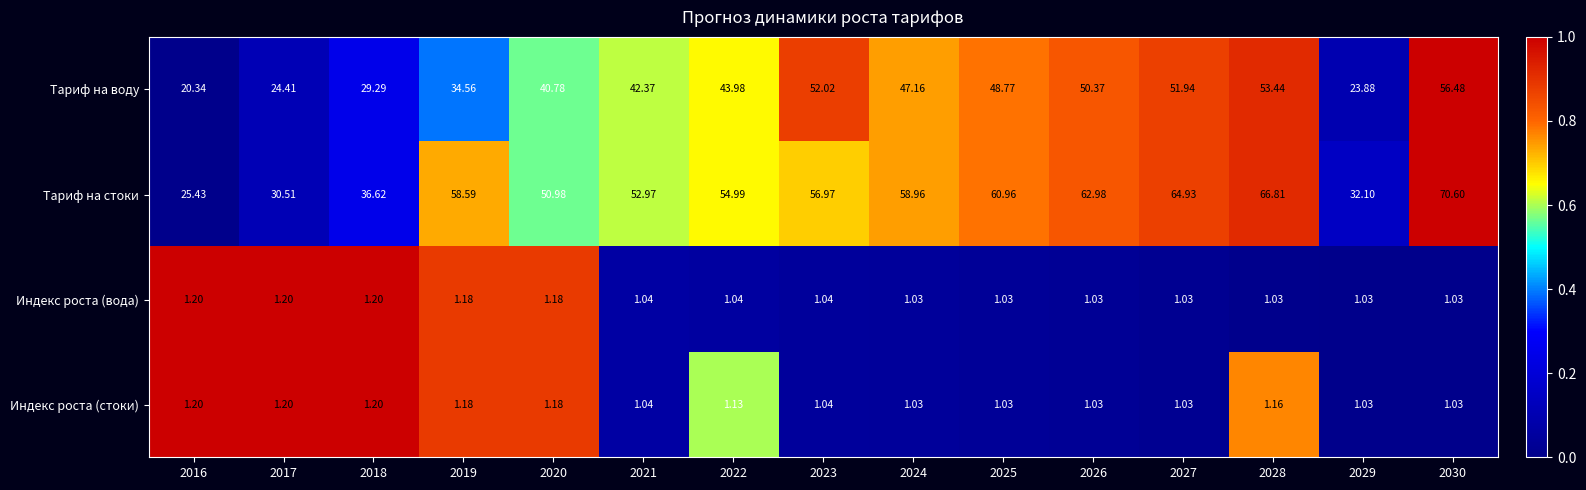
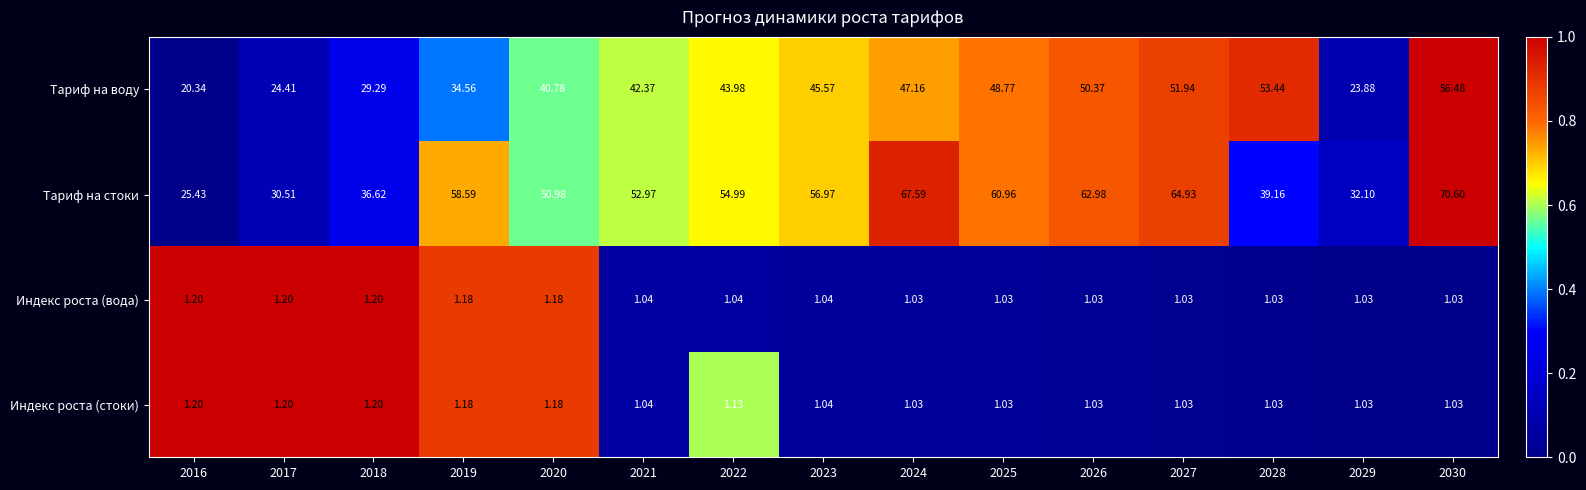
  {
    "Тариф на воду": {
      "2016": 20.34,
      "2017": 24.41,
      "2018": 29.29,
      "2019": 34.56,
      "2020": 40.78,
      "2021": 42.37,
      "2022": 43.98,
-     "2023": 52.02,
+     "2023": 45.57,
      "2024": 47.16,
      "2025": 48.77,
      "2026": 50.37,
      "2027": 51.94,
      "2028": 53.44,
      "2029": 23.88,
      "2030": 56.48
    },
    "Тариф на стоки": {
      "2016": 25.43,
      "2017": 30.51,
      "2018": 36.62,
      "2019": 58.59,
      "2020": 50.98,
      "2021": 52.97,
      "2022": 54.99,
      "2023": 56.97,
-     "2024": 58.96,
+     "2024": 67.59,
      "2025": 60.96,
      "2026": 62.98,
      "2027": 64.93,
-     "2028": 66.81,
+     "2028": 39.16,
      "2029": 32.10,
      "2030": 70.60
    },
    "Индекс роста (вода)": {
      "2016": 1.20,
      "2017": 1.20,
      "2018": 1.20,
      "2019": 1.18,
      "2020": 1.18,
      "2021": 1.04,
      "2022": 1.04,
      "2023": 1.04,
      "2024": 1.03,
      "2025": 1.03,
      "2026": 1.03,
      "2027": 1.03,
      "2028": 1.03,
      "2029": 1.03,
      "2030": 1.03
    },
    "Индекс роста (стоки)": {
      "2016": 1.20,
      "2017": 1.20,
      "2018": 1.20,
      "2019": 1.18,
      "2020": 1.18,
      "2021": 1.04,
      "2022": 1.13,
      "2023": 1.04,
      "2024": 1.03,
      "2025": 1.03,
      "2026": 1.03,
      "2027": 1.03,
-     "2028": 1.16,
+     "2028": 1.03,
      "2029": 1.03,
      "2030": 1.03
    }
  }
